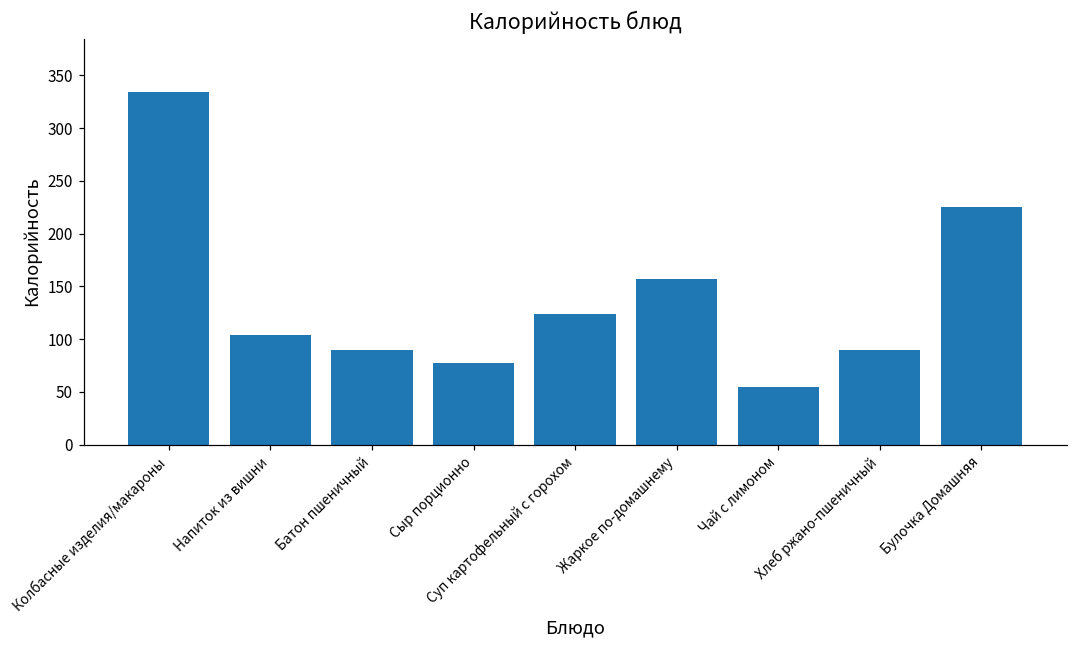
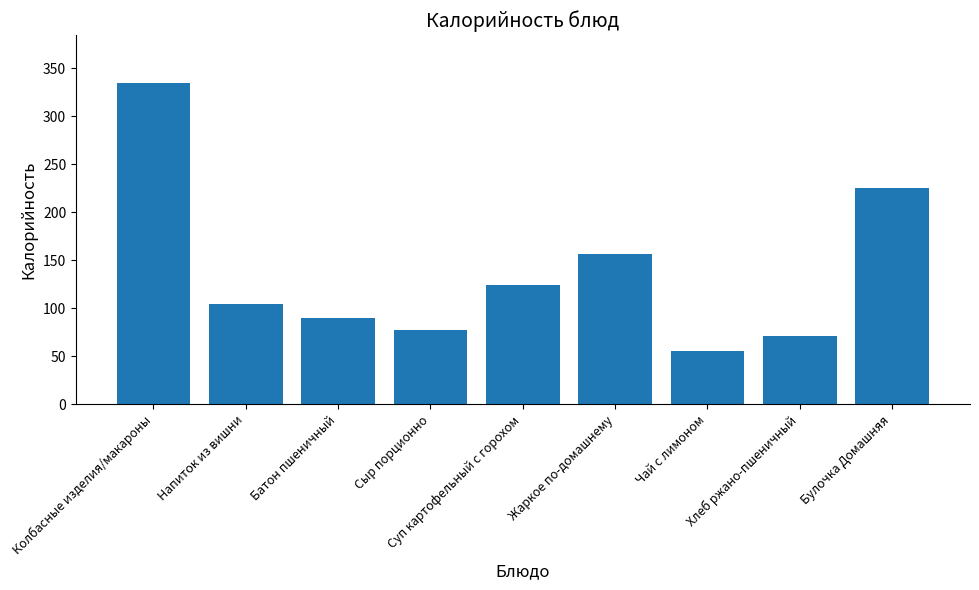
  {
    "Колбасные изделия/макароны": 330,
    "Напиток из вишни": 100,
    "Батон пшеничный": 90,
    "Сыр порционно": 80,
    "Суп картофельный с горохом": 120,
    "Жаркое по-домашнему": 160,
    "Чай с лимоном": 60,
-   "Хлеб ржано-пшеничный": 90,
+   "Хлеб ржано-пшеничный": 70,
    "Булочка Домашняя": 230
  }
